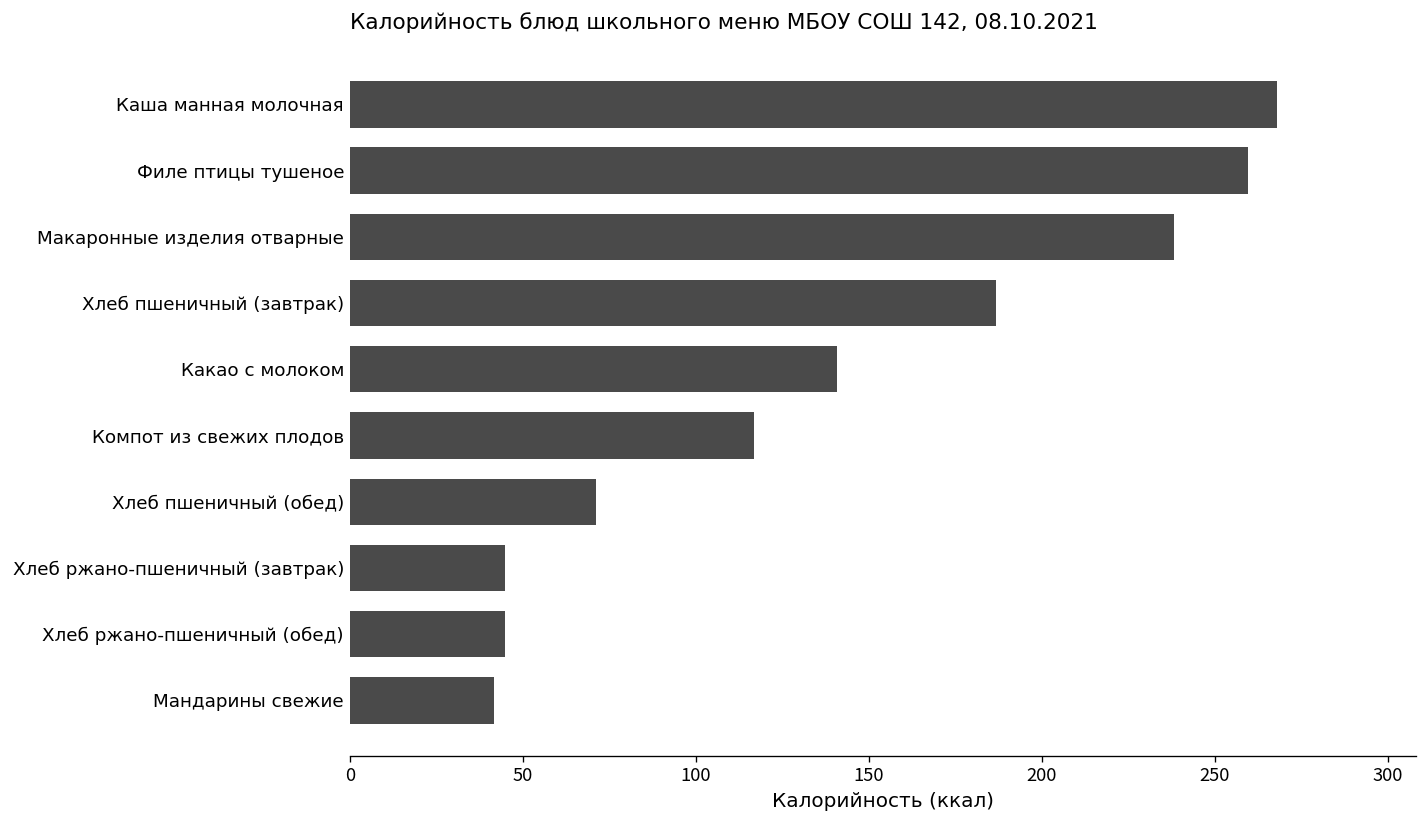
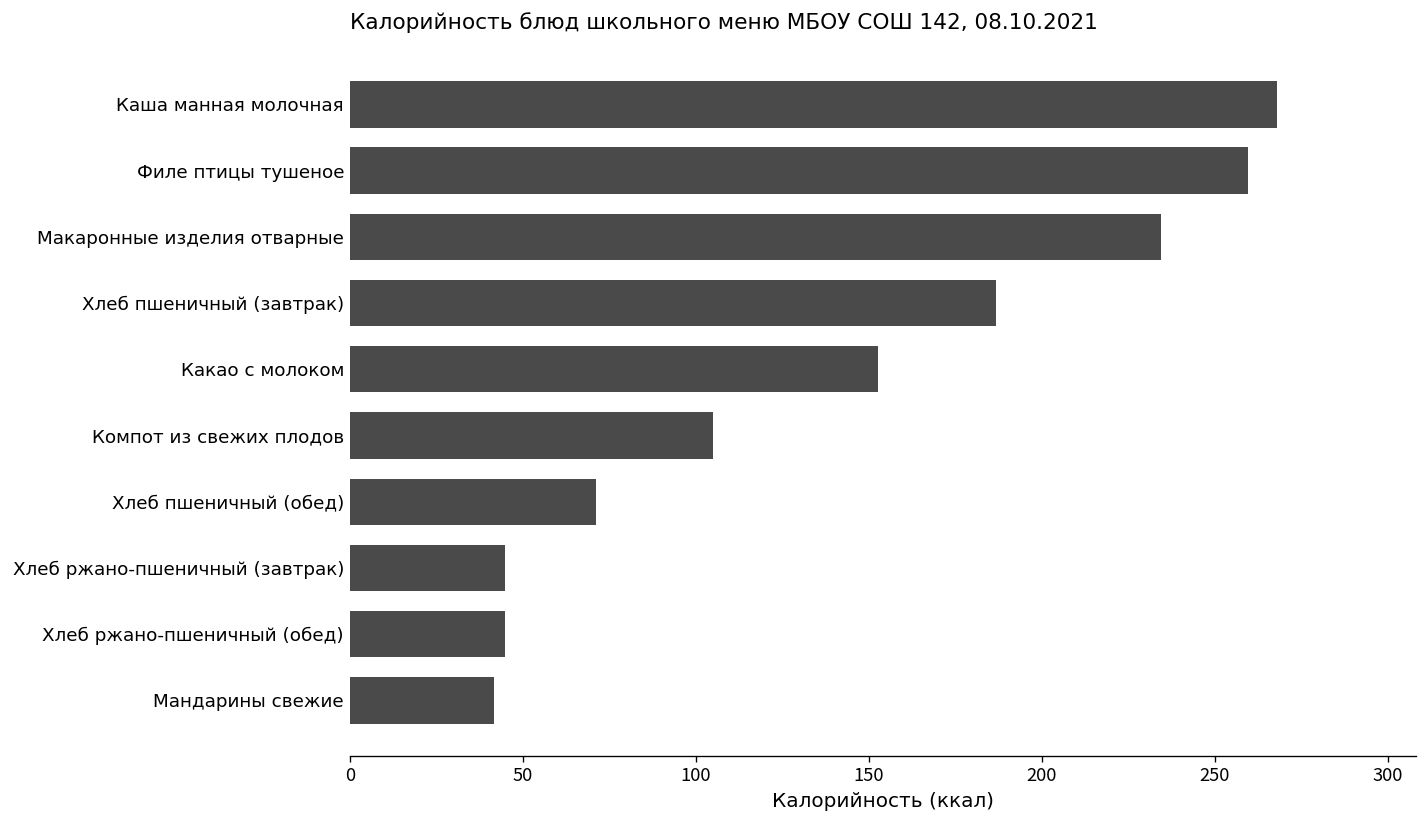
  {
    "Каша манная молочная": 268,
    "Филе птицы тушеное": 260,
-   "Макаронные изделия отварные": 238,
+   "Макаронные изделия отварные": 235,
    "Хлеб пшеничный (завтрак)": 187,
-   "Какао с молоком": 141,
-   "Компот из свежих плодов": 117,
+   "Какао с молоком": 153,
+   "Компот из свежих плодов": 105,
    "Хлеб пшеничный (обед)": 71,
    "Хлеб ржано-пшеничный (завтрак)": 45,
    "Хлеб ржано-пшеничный (обед)": 45,
    "Мандарины свежие": 42
  }
